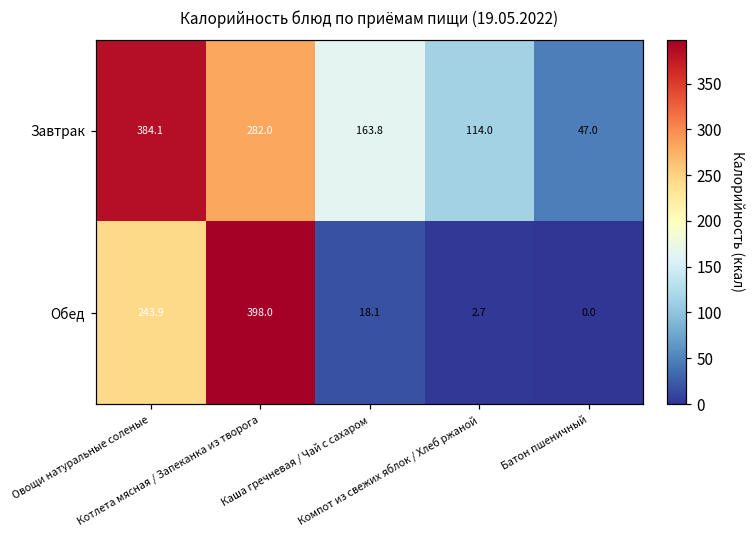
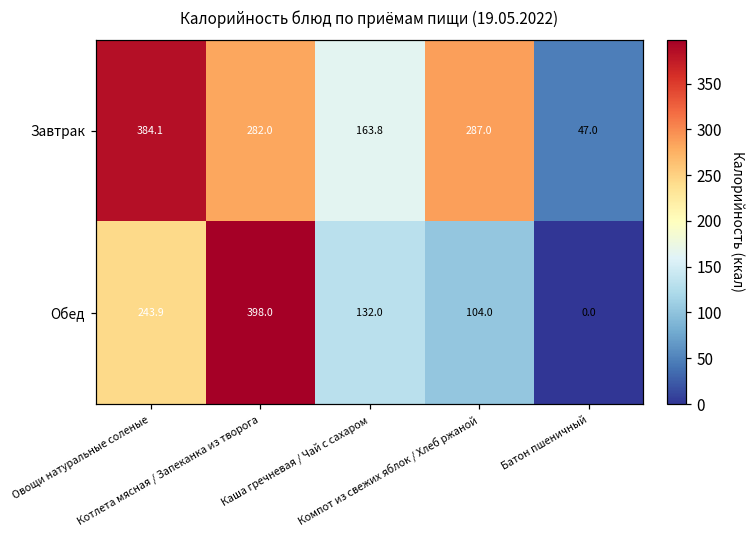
  {
    "Завтрак": {
      "Овощи натуральные соленые": 384.1,
      "Котлета мясная / Запеканка из творога": 282.0,
      "Каша гречневая / Чай с сахаром": 163.8,
-     "Компот из свежих яблок / Хлеб ржаной": 114.0,
+     "Компот из свежих яблок / Хлеб ржаной": 287.0,
      "Батон пшеничный": 47.0
    },
    "Обед": {
      "Овощи натуральные соленые": 243.9,
      "Котлета мясная / Запеканка из творога": 398.0,
-     "Каша гречневая / Чай с сахаром": 18.1,
-     "Компот из свежих яблок / Хлеб ржаной": 2.7,
+     "Каша гречневая / Чай с сахаром": 132.0,
+     "Компот из свежих яблок / Хлеб ржаной": 104.0,
      "Батон пшеничный": 0.0
    }
  }
